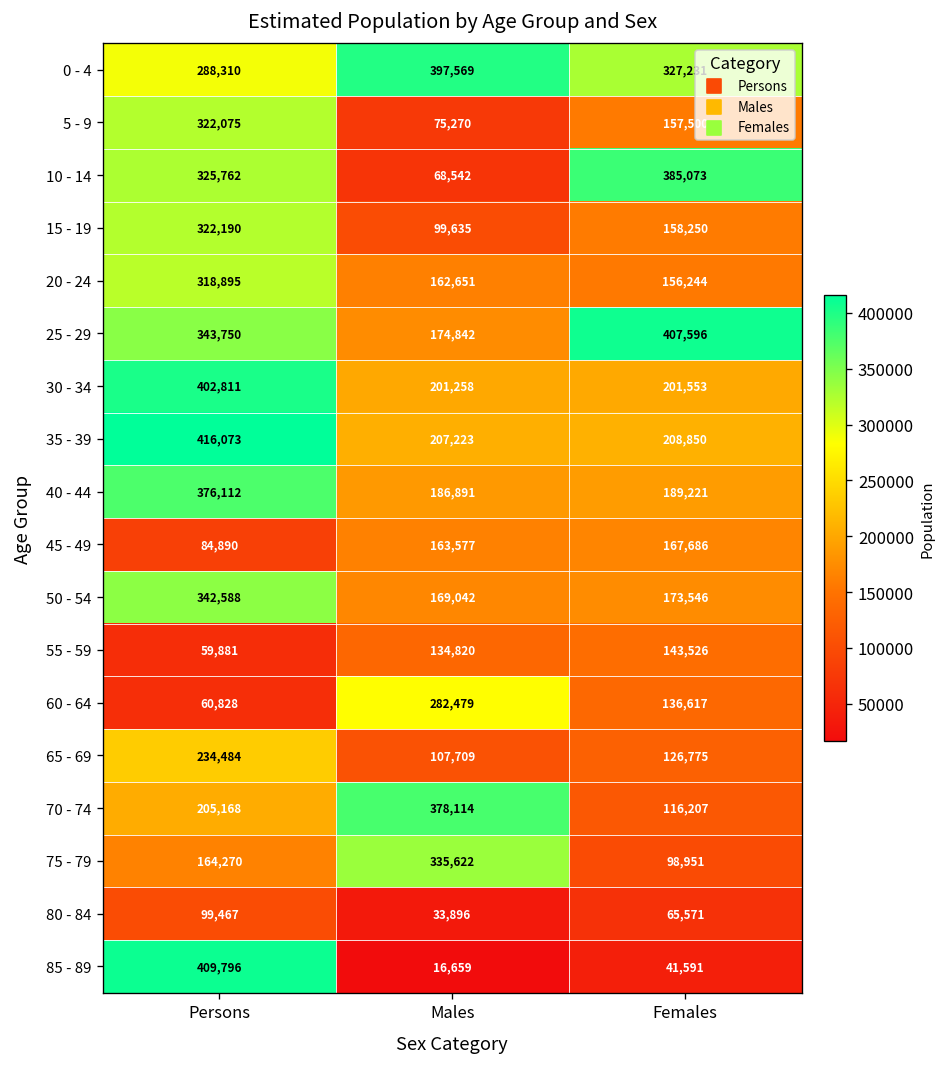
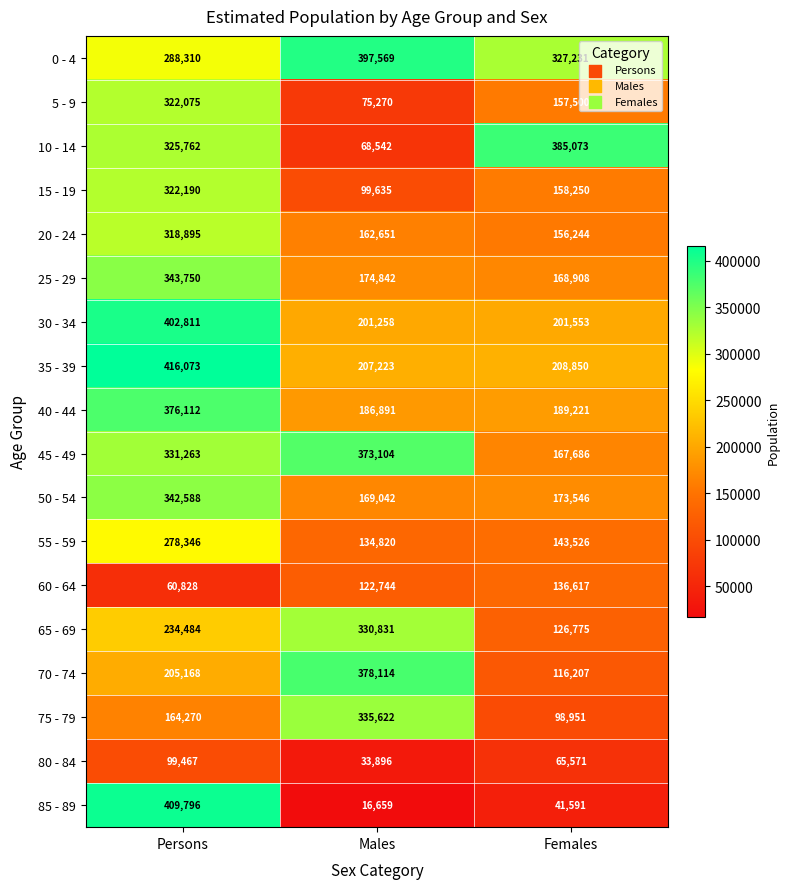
  {
    "0 - 4": {
      "Persons": "288,310",
      "Males": "397,569"
    },
    "5 - 9": {
      "Persons": "322,075",
      "Males": "75,270"
    },
    "10 - 14": {
      "Persons": "325,762",
      "Males": "68,542",
      "Females": "385,073"
    },
    "15 - 19": {
      "Persons": "322,190",
      "Males": "99,635",
      "Females": "158,250"
    },
    "20 - 24": {
      "Persons": "318,895",
      "Males": "162,651",
      "Females": "156,244"
    },
    "25 - 29": {
      "Persons": "343,750",
      "Males": "174,842",
-     "Females": "407,596"
+     "Females": "168,908"
    },
    "30 - 34": {
      "Persons": "402,811",
      "Males": "201,258",
      "Females": "201,553"
    },
    "35 - 39": {
      "Persons": "416,073",
      "Males": "207,223",
      "Females": "208,850"
    },
    "40 - 44": {
      "Persons": "376,112",
      "Males": "186,891",
      "Females": "189,221"
    },
    "45 - 49": {
-     "Persons": "84,890",
-     "Males": "163,577",
+     "Persons": "331,263",
+     "Males": "373,104",
      "Females": "167,686"
    },
    "50 - 54": {
      "Persons": "342,588",
      "Males": "169,042",
      "Females": "173,546"
    },
    "55 - 59": {
-     "Persons": "59,881",
+     "Persons": "278,346",
      "Males": "134,820",
      "Females": "143,526"
    },
    "60 - 64": {
      "Persons": "60,828",
-     "Males": "282,479",
+     "Males": "122,744",
      "Females": "136,617"
    },
    "65 - 69": {
      "Persons": "234,484",
-     "Males": "107,709",
+     "Males": "330,831",
      "Females": "126,775"
    },
    "70 - 74": {
      "Persons": "205,168",
      "Males": "378,114",
      "Females": "116,207"
    },
    "75 - 79": {
      "Persons": "164,270",
      "Males": "335,622",
      "Females": "98,951"
    },
    "80 - 84": {
      "Persons": "99,467",
      "Males": "33,896",
      "Females": "65,571"
    },
    "85 - 89": {
      "Persons": "409,796",
      "Males": "16,659",
      "Females": "41,591"
    }
  }
